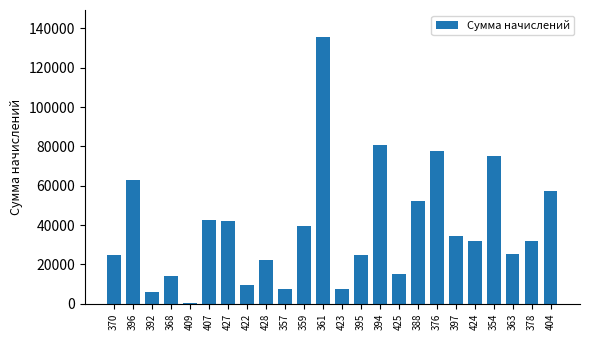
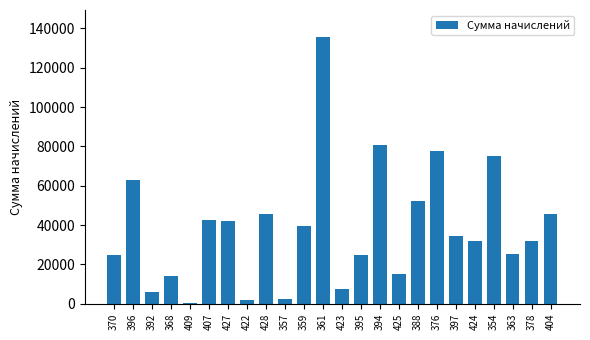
  {
    "370": 25000,
    "396": 63000,
    "392": 6000,
    "368": 14000,
    "407": 43000,
    "427": 42000,
-   "422": 10000,
-   "428": 22000,
-   "357": 7000,
+   "422": 2000,
+   "428": 46000,
+   "357": 2000,
    "359": 40000,
    "361": 136000,
    "423": 7000,
    "395": 25000,
    "394": 81000,
    "425": 15000,
    "388": 52000,
    "376": 78000,
    "397": 34000,
    "424": 32000,
    "354": 75000,
    "363": 26000,
    "378": 32000,
-   "404": 57000
+   "404": 46000
  }
